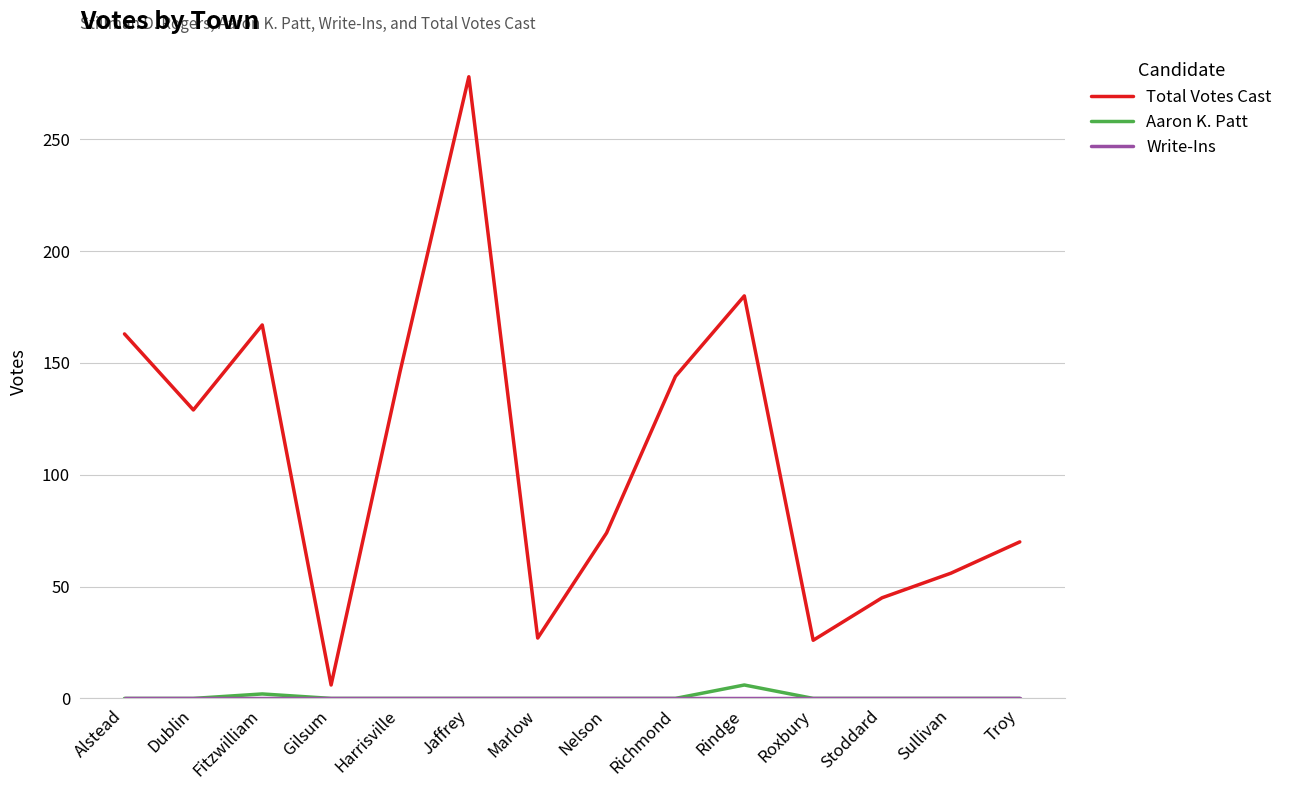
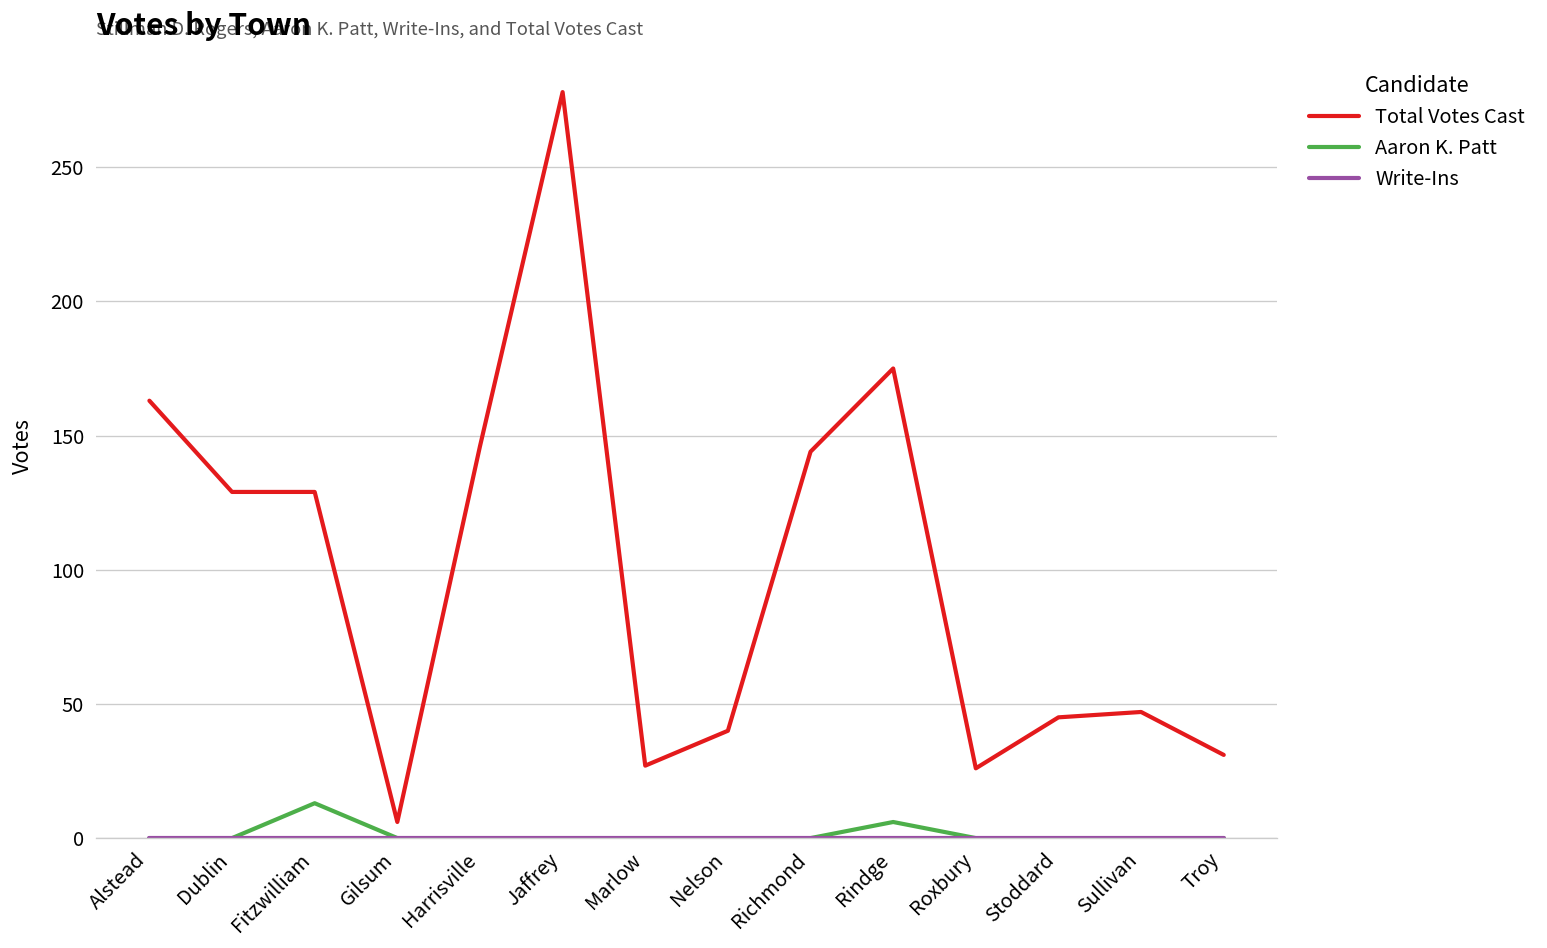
  {
    "Total Votes Cast": {
      "Alstead": 163,
      "Dublin": 129,
-     "Fitzwilliam": 167,
+     "Fitzwilliam": 129,
      "Gilsum": 6,
      "Harrisville": 146,
      "Jaffrey": 278,
      "Marlow": 27,
-     "Nelson": 74,
+     "Nelson": 40,
      "Richmond": 144,
-     "Rindge": 180,
+     "Rindge": 175,
      "Roxbury": 26,
      "Stoddard": 45,
-     "Sullivan": 56,
-     "Troy": 70
+     "Sullivan": 47,
+     "Troy": 31
    },
    "Aaron K. Patt": {
-     "Fitzwilliam": 2,
+     "Fitzwilliam": 13,
      "Rindge": 6
    },
    "Write-Ins": {
      "Fitzwilliam": 0,
      "Rindge": 0
    }
  }
